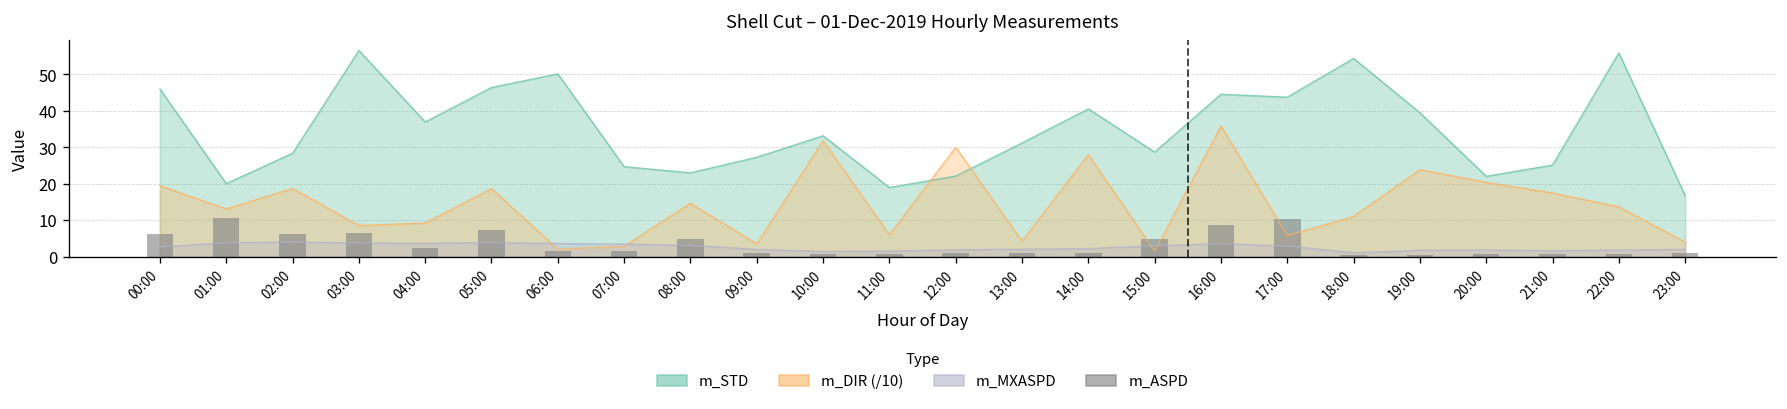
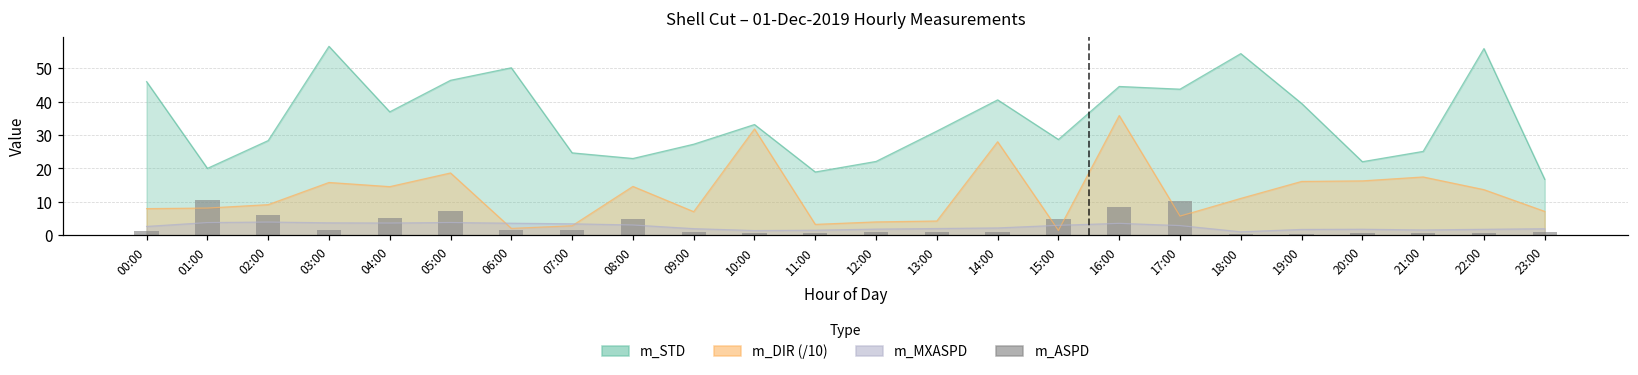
  {
    "m_ASPD": {
-     "00:00": 6,
+     "00:00": 1,
      "01:00": 11,
      "02:00": 6,
-     "03:00": 7,
-     "04:00": 2,
+     "03:00": 2,
+     "04:00": 5,
      "05:00": 7,
      "06:00": 2,
      "07:00": 2,
      "08:00": 5,
      "09:00": 1,
      "12:00": 1,
      "13:00": 1,
      "14:00": 1,
      "15:00": 5,
      "16:00": 9,
      "17:00": 10,
      "23:00": 1
    },
    "m_DIR (/10)": {
-     "00:00": 19,
-     "01:00": 13,
-     "02:00": 19,
-     "03:00": 9,
-     "04:00": 9,
+     "00:00": 8,
+     "01:00": 8,
+     "02:00": 9,
+     "03:00": 16,
+     "04:00": 15,
      "05:00": 19,
      "06:00": 2,
      "08:00": 15,
-     "09:00": 4,
+     "09:00": 7,
      "10:00": 32,
-     "11:00": 6,
-     "12:00": 30,
+     "11:00": 3,
+     "12:00": 4,
      "13:00": 4,
      "14:00": 28,
      "15:00": 1,
      "16:00": 36,
      "17:00": 6,
      "18:00": 11,
-     "19:00": 24,
-     "20:00": 20,
+     "19:00": 16,
+     "20:00": 16,
      "21:00": 17,
      "22:00": 14,
-     "23:00": 4
+     "23:00": 7
    }
  }
